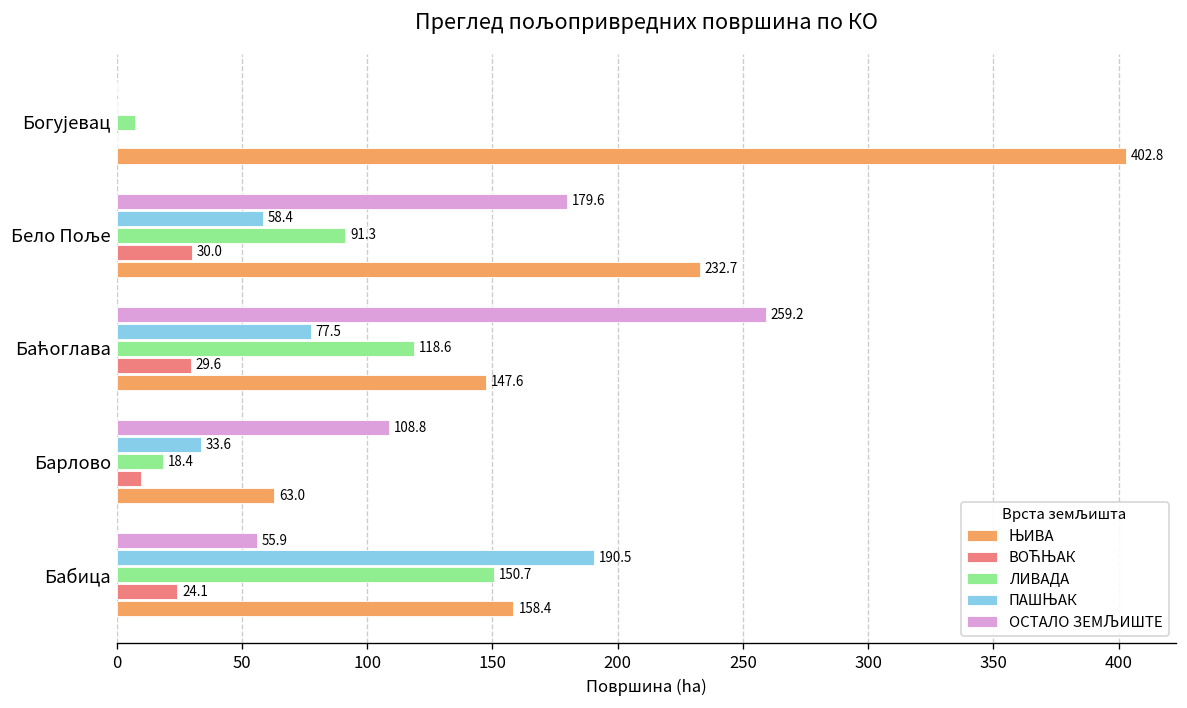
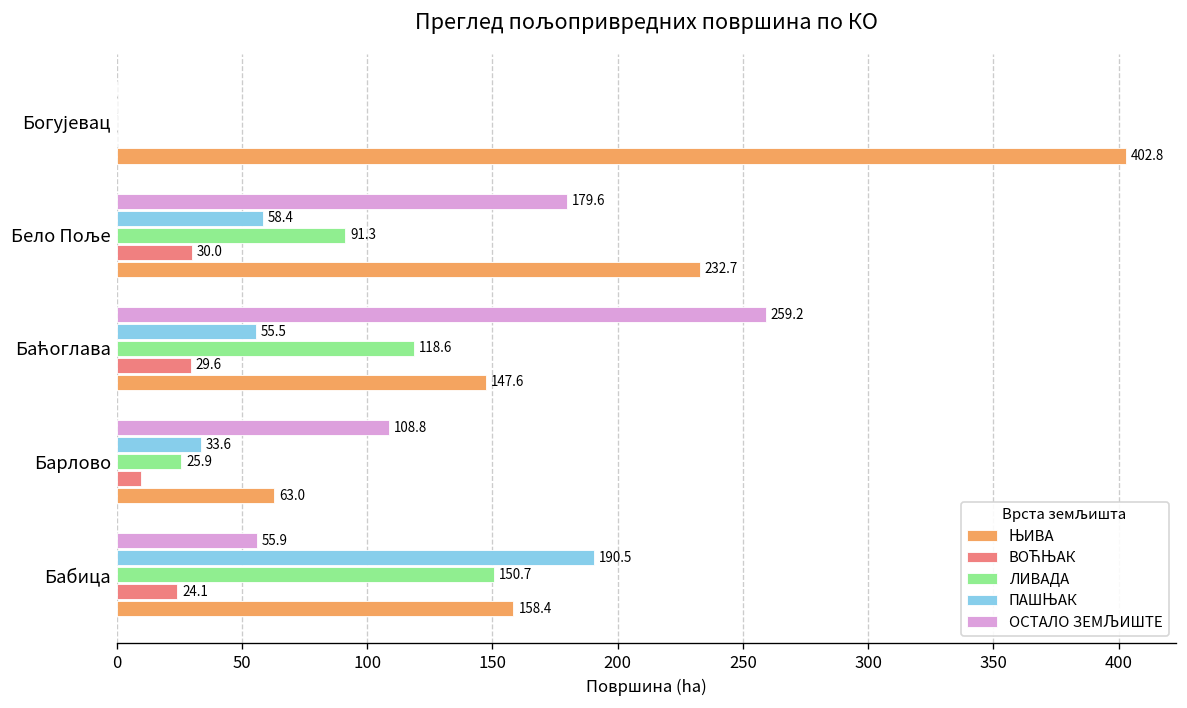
  {
    "ЛИВАДА": {
-     "Богујевац": 7,
+     "Богујевац": 0,
      "Бело Поље": 91.3,
      "Баћоглава": 118.6,
-     "Барлово": 18.4,
+     "Барлово": 25.9,
      "Бабица": 150.7
    },
    "ПАШЊАК": {
      "Бело Поље": 58.4,
-     "Баћоглава": 77.5,
+     "Баћоглава": 55.5,
      "Барлово": 33.6,
      "Бабица": 190.5
    },
    "ОСТАЛО ЗЕМЉИШТЕ": {
      "Бело Поље": 179.6,
      "Баћоглава": 259.2,
      "Барлово": 108.8,
      "Бабица": 55.9
    }
  }
